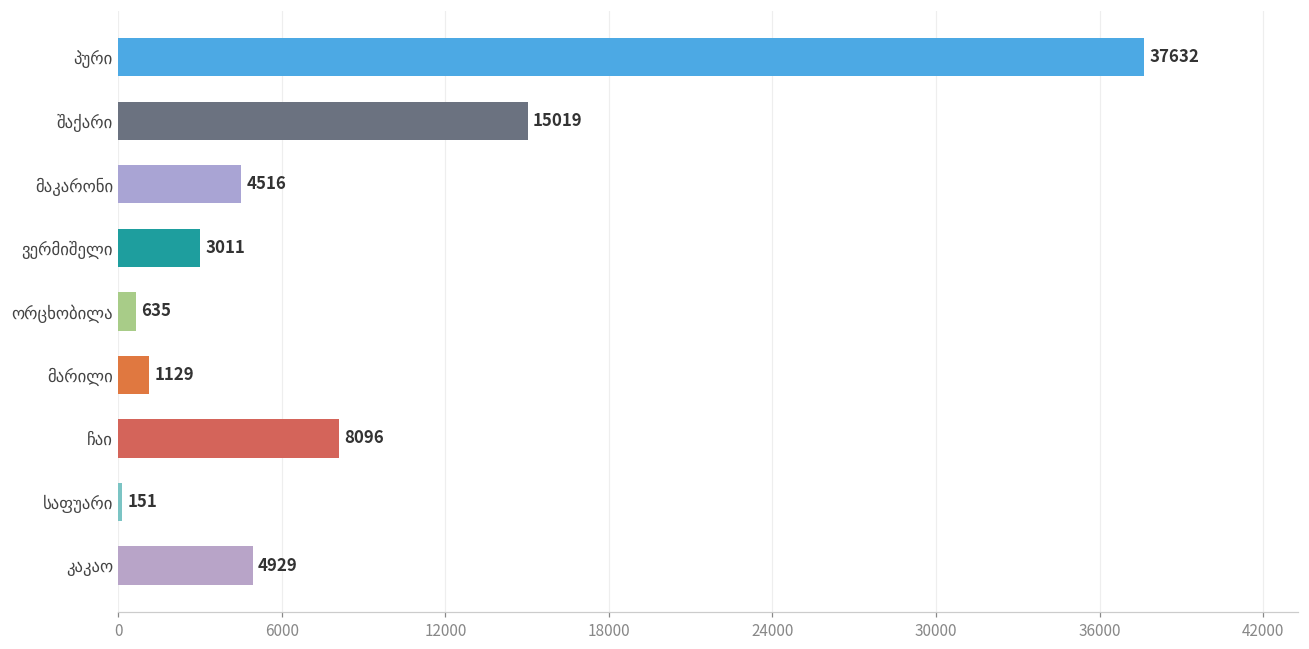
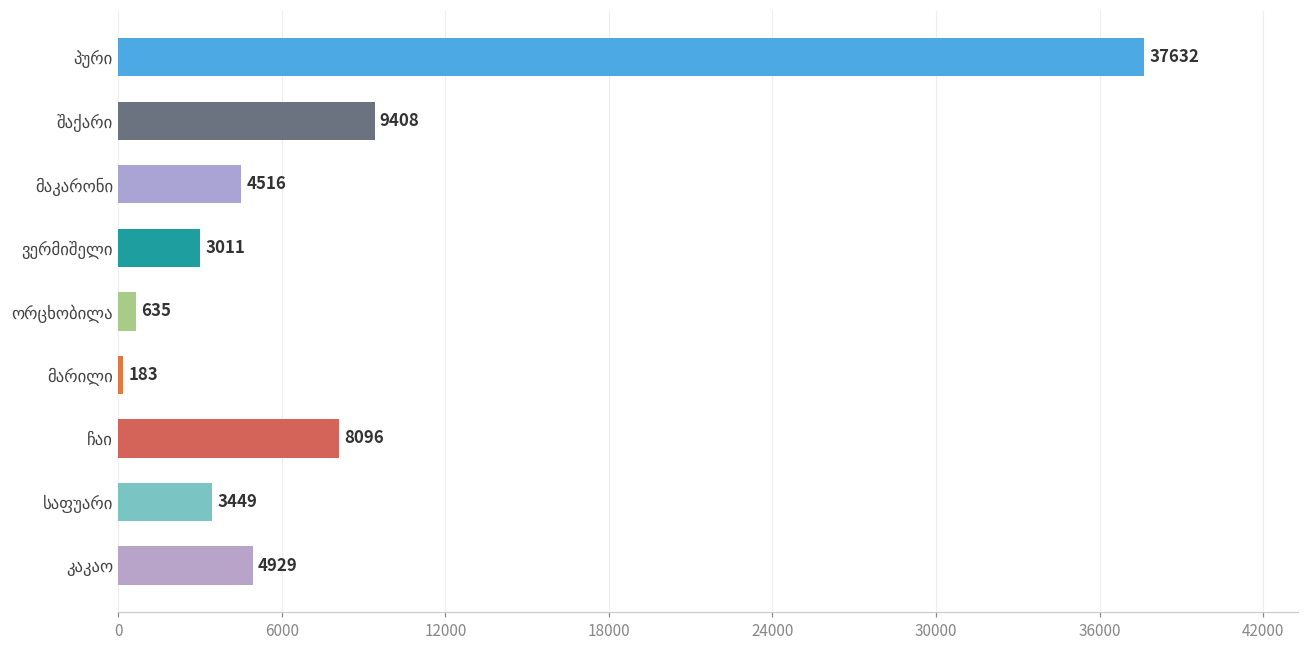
  {
    "პური": 37632,
-   "შაქარი": 15019,
+   "შაქარი": 9408,
    "მაკარონი": 4516,
    "ვერმიშელი": 3011,
    "ორცხობილა": 635,
-   "მარილი": 1129,
+   "მარილი": 183,
    "ჩაი": 8096,
-   "საფუარი": 151,
+   "საფუარი": 3449,
    "კაკაო": 4929
  }
